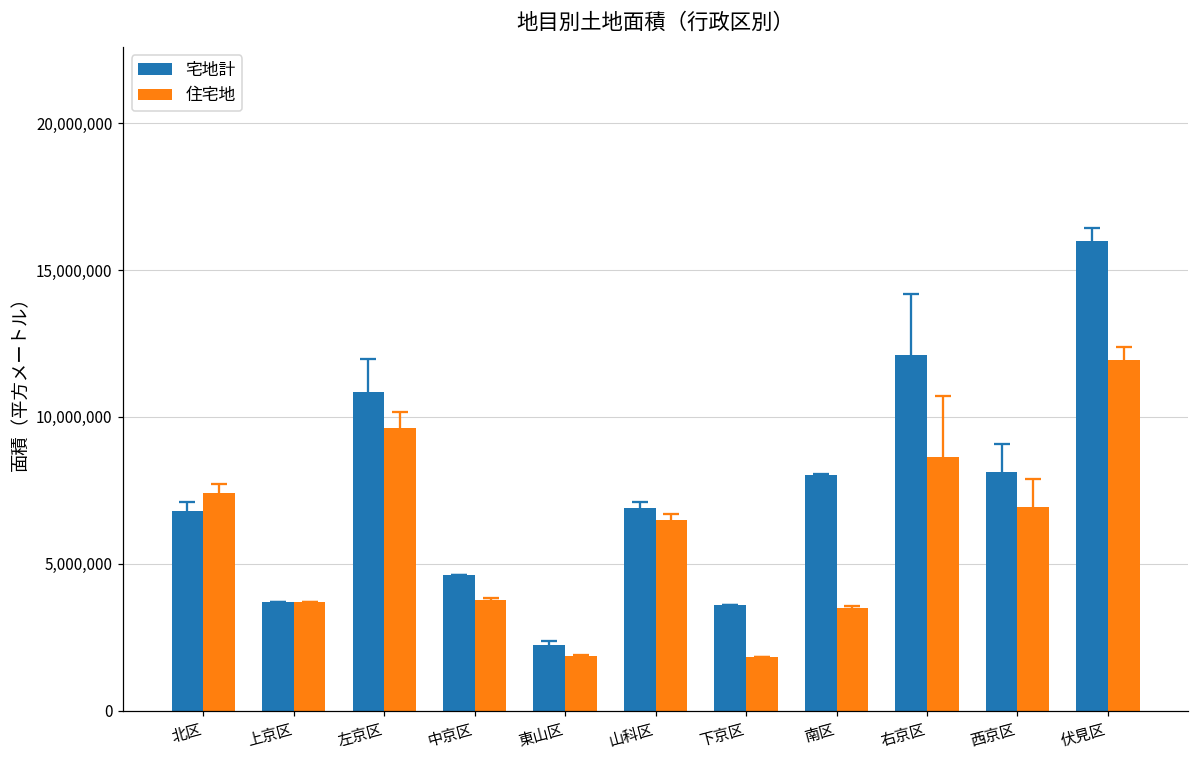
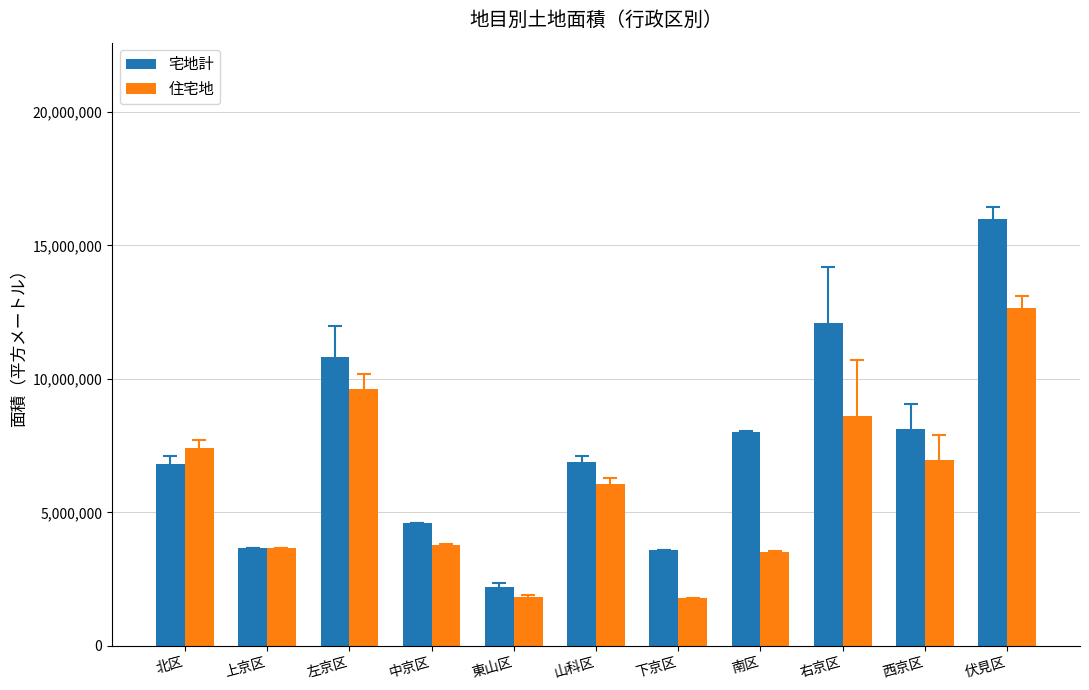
  {
    "住宅地": {
      "北区": "7,400,000",
      "上京区": "3,700,000",
      "左京区": "9,600,000",
      "中京区": "3,800,000",
      "東山区": "1,800,000",
-     "山科区": "6,500,000",
+     "山科区": "6,100,000",
      "下京区": "1,800,000",
      "南区": "3,500,000",
      "右京区": "8,600,000",
      "西京区": "6,900,000",
-     "伏見区": "11,900,000"
+     "伏見区": "12,700,000"
    }
  }
